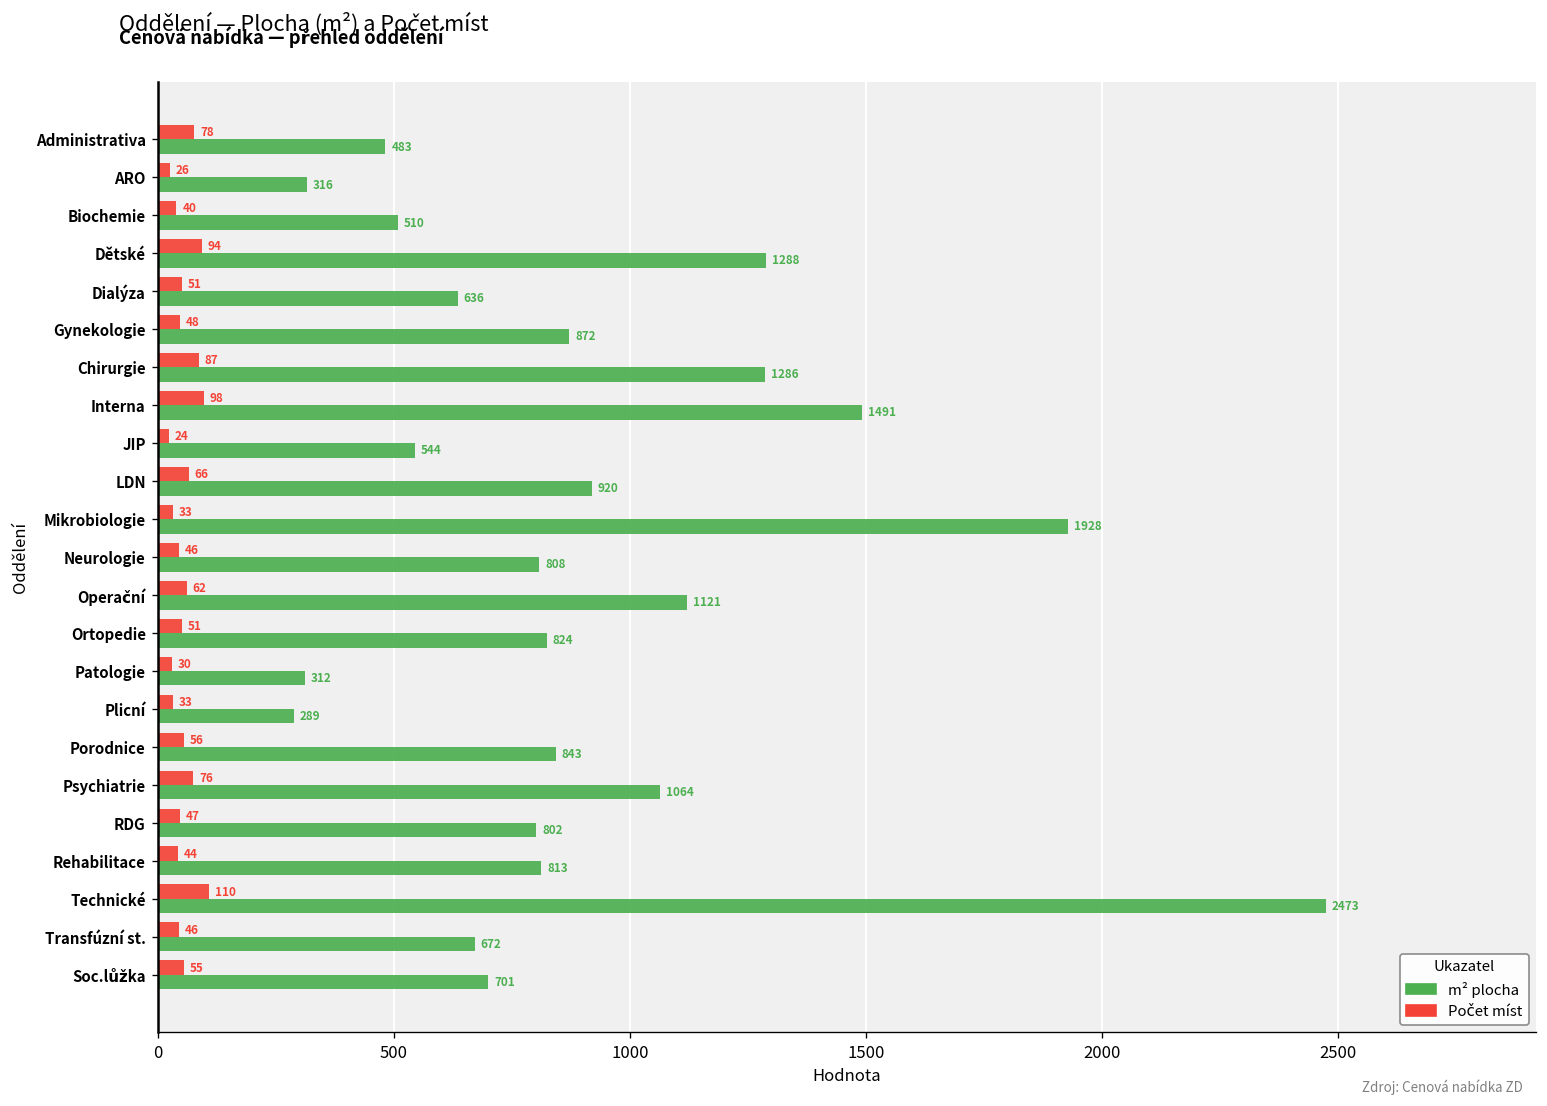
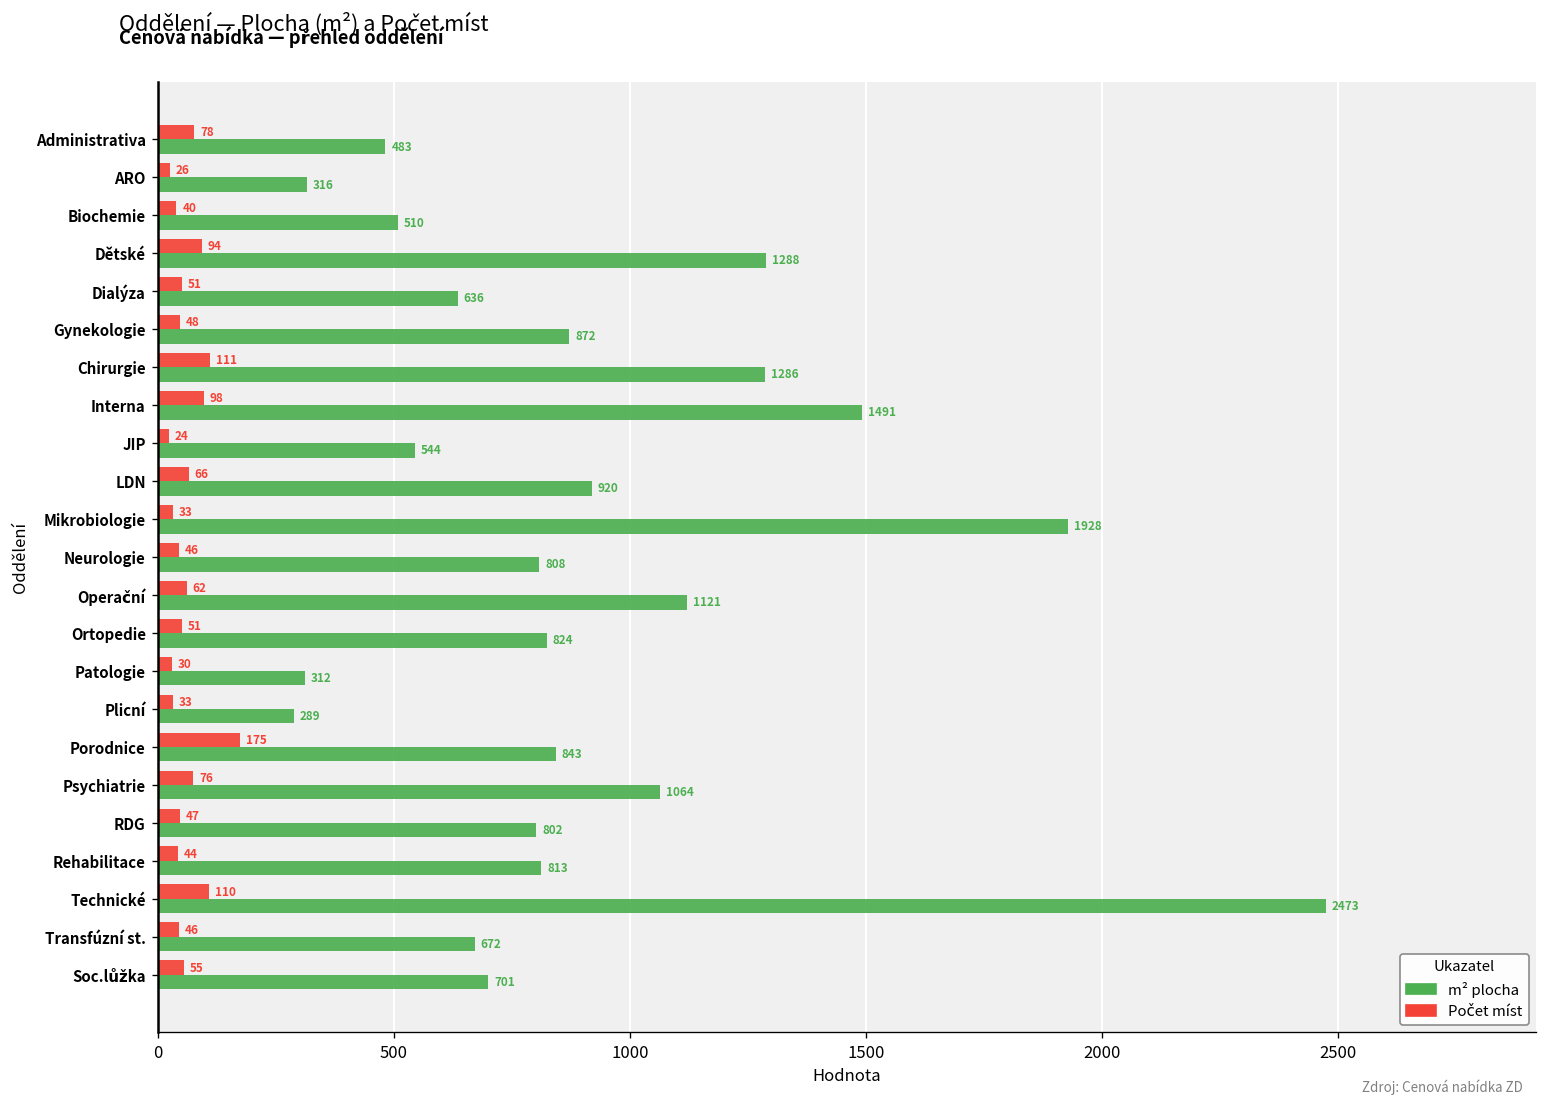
  {
    "m² plocha": {
      "Administrativa": 483,
      "ARO": 316,
      "Biochemie": 510,
      "Dětské": 1288,
      "Dialýza": 636,
      "Gynekologie": 872,
      "Chirurgie": 1286,
      "Interna": 1491,
      "JIP": 544,
      "LDN": 920,
      "Mikrobiologie": 1928,
      "Neurologie": 808,
      "Operační": 1121,
      "Ortopedie": 824,
      "Patologie": 312,
      "Plicní": 289,
      "Porodnice": 843,
      "Psychiatrie": 1064,
      "RDG": 802,
      "Rehabilitace": 813,
      "Technické": 2473,
      "Transfúzní st.": 672,
      "Soc.lůžka": 701
    },
    "Počet míst": {
      "Administrativa": 78,
      "ARO": 26,
      "Biochemie": 40,
      "Dětské": 94,
      "Dialýza": 51,
      "Gynekologie": 48,
-     "Chirurgie": 87,
+     "Chirurgie": 111,
      "Interna": 98,
      "JIP": 24,
      "LDN": 66,
      "Mikrobiologie": 33,
      "Neurologie": 46,
      "Operační": 62,
      "Ortopedie": 51,
      "Patologie": 30,
      "Plicní": 33,
-     "Porodnice": 56,
+     "Porodnice": 175,
      "Psychiatrie": 76,
      "RDG": 47,
      "Rehabilitace": 44,
      "Technické": 110,
      "Transfúzní st.": 46,
      "Soc.lůžka": 55
    }
  }
